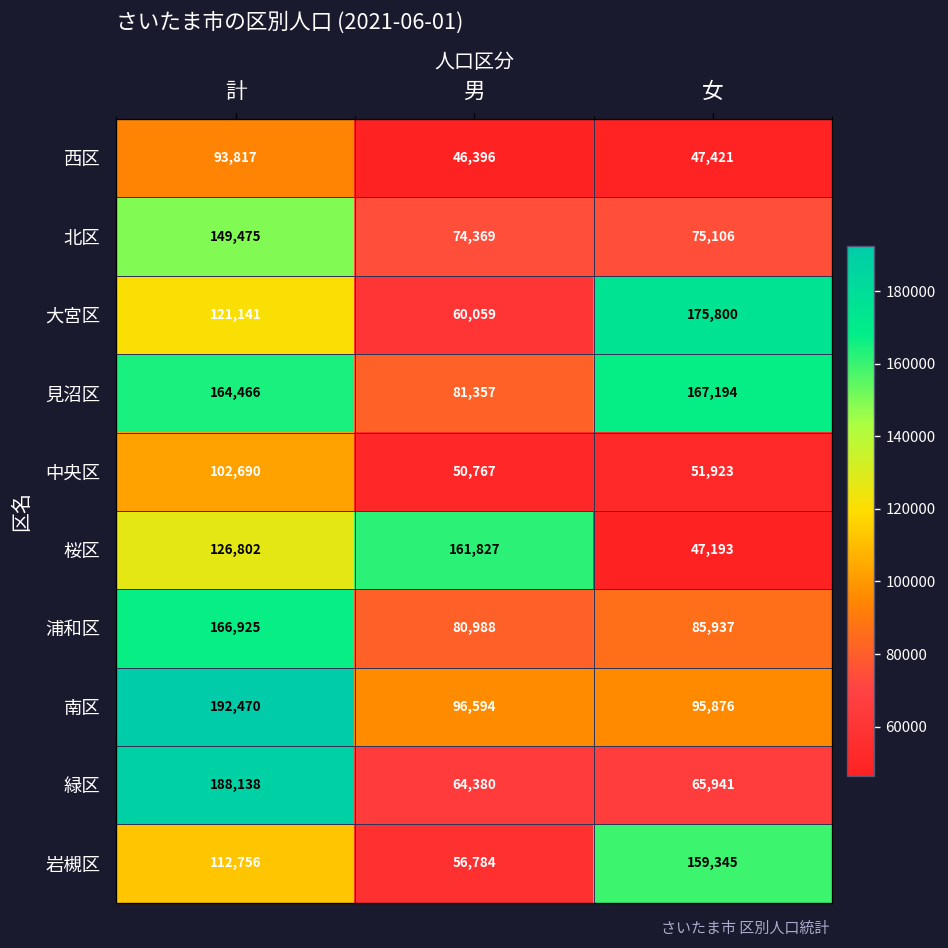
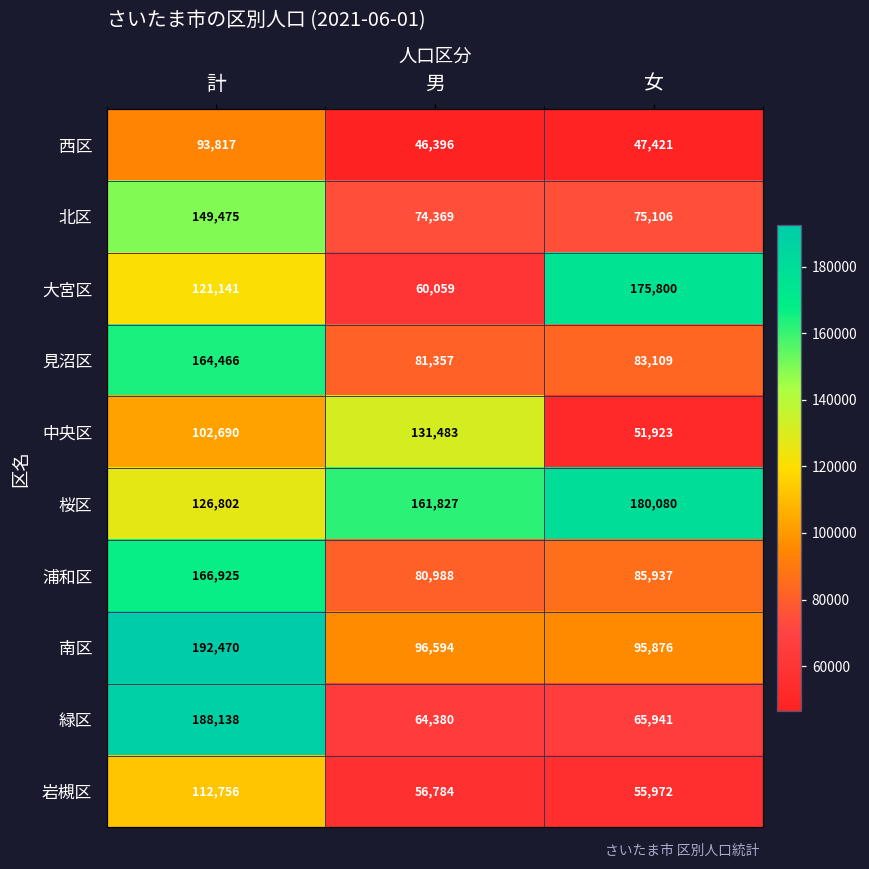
  {
    "西区": {
      "計": "93,817",
      "男": "46,396",
      "女": "47,421"
    },
    "北区": {
      "計": "149,475",
      "男": "74,369",
      "女": "75,106"
    },
    "大宮区": {
      "計": "121,141",
      "男": "60,059",
      "女": "175,800"
    },
    "見沼区": {
      "計": "164,466",
      "男": "81,357",
-     "女": "167,194"
+     "女": "83,109"
    },
    "中央区": {
      "計": "102,690",
-     "男": "50,767",
+     "男": "131,483",
      "女": "51,923"
    },
    "桜区": {
      "計": "126,802",
      "男": "161,827",
-     "女": "47,193"
+     "女": "180,080"
    },
    "浦和区": {
      "計": "166,925",
      "男": "80,988",
      "女": "85,937"
    },
    "南区": {
      "計": "192,470",
      "男": "96,594",
      "女": "95,876"
    },
    "緑区": {
      "計": "188,138",
      "男": "64,380",
      "女": "65,941"
    },
    "岩槻区": {
      "計": "112,756",
      "男": "56,784",
-     "女": "159,345"
+     "女": "55,972"
    }
  }
